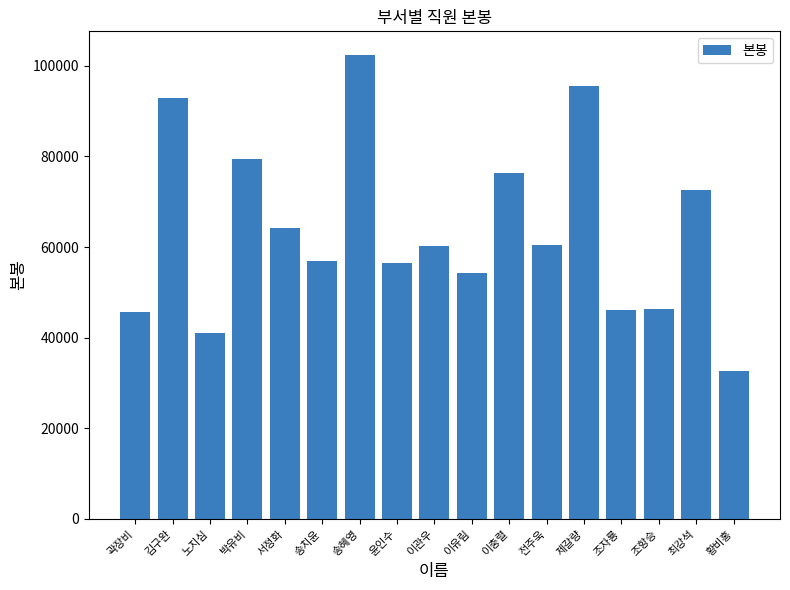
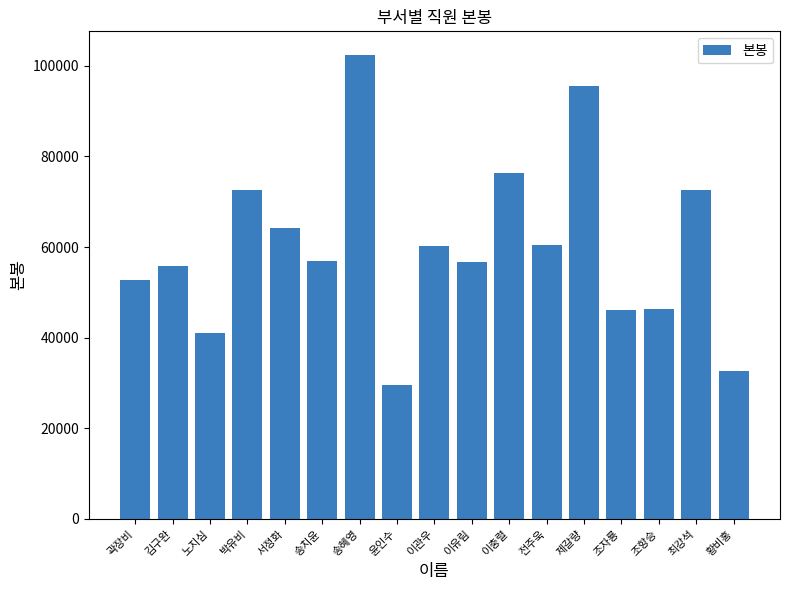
  {
-   "곽장비": 46000,
-   "김구완": 93000,
+   "곽장비": 53000,
+   "김구완": 56000,
    "노지심": 41000,
-   "박유비": 79000,
+   "박유비": 73000,
    "서정화": 64000,
    "송치윤": 57000,
    "송혜영": 103000,
-   "윤인수": 57000,
+   "윤인수": 30000,
    "이관우": 60000,
-   "이유림": 54000,
+   "이유림": 57000,
    "이충렬": 76000,
    "전주욱": 60000,
    "제갈량": 96000,
    "조자룡": 46000,
    "조항승": 46000,
    "최강석": 73000,
    "황비홍": 33000
  }
